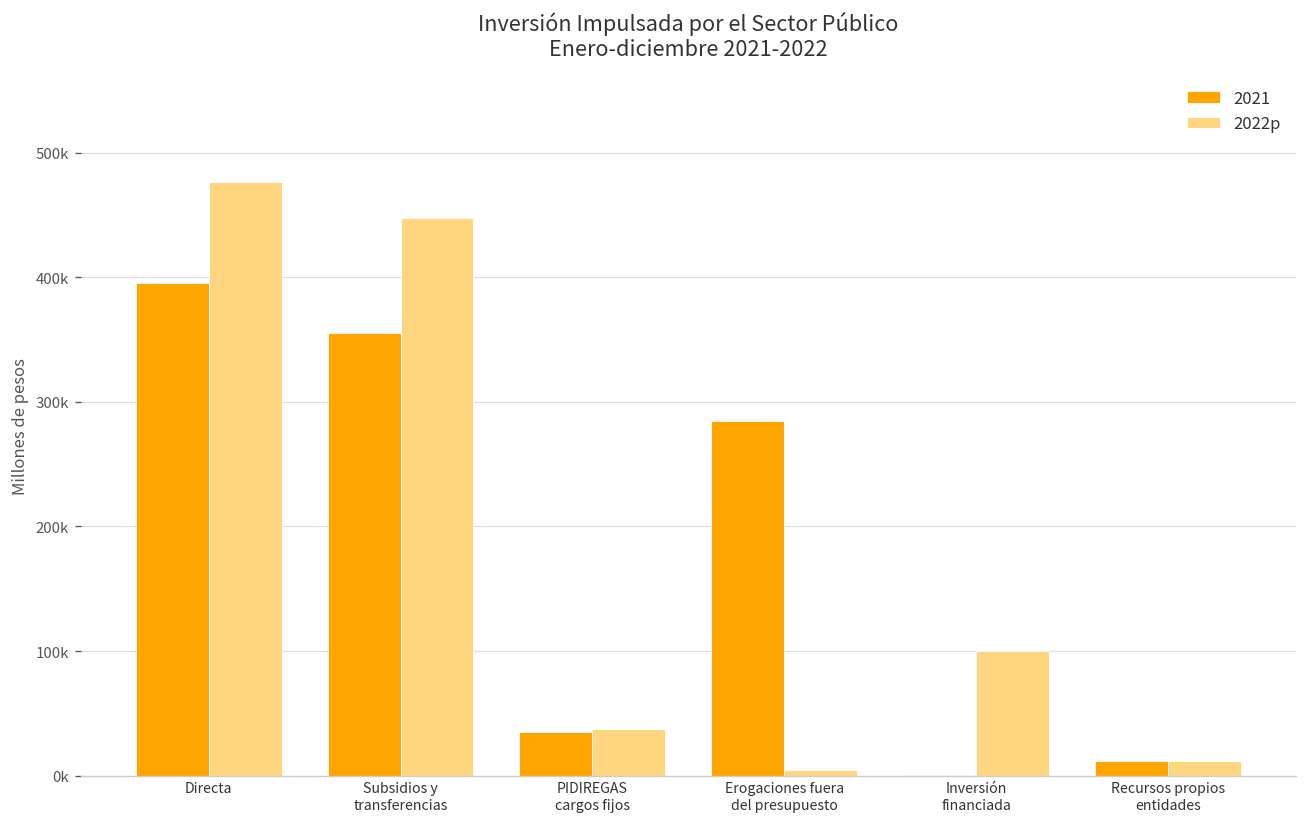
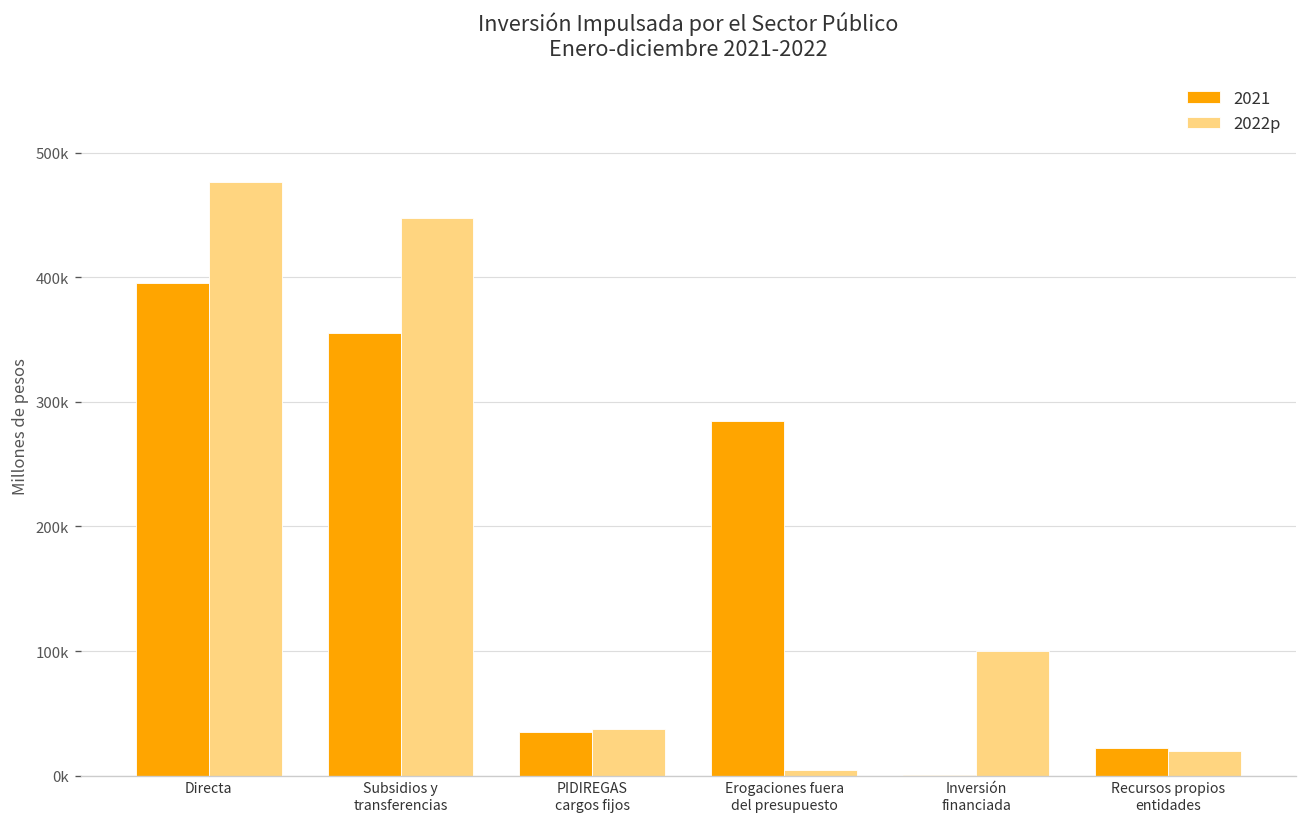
  {
    "2021": {
      "Directa": 396000,
      "Subsidios y transferencias": 355000,
      "PIDIREGAS cargos fijos": 35000,
      "Erogaciones fuera del presupuesto": 285000,
-     "Recursos propios entidades": 12000
+     "Recursos propios entidades": 22000
    },
    "2022p": {
      "Directa": 477000,
      "Subsidios y transferencias": 448000,
      "PIDIREGAS cargos fijos": 38000,
      "Erogaciones fuera del presupuesto": 4000,
      "Inversión financiada": 100000,
-     "Recursos propios entidades": 12000
+     "Recursos propios entidades": 20000
    }
  }
